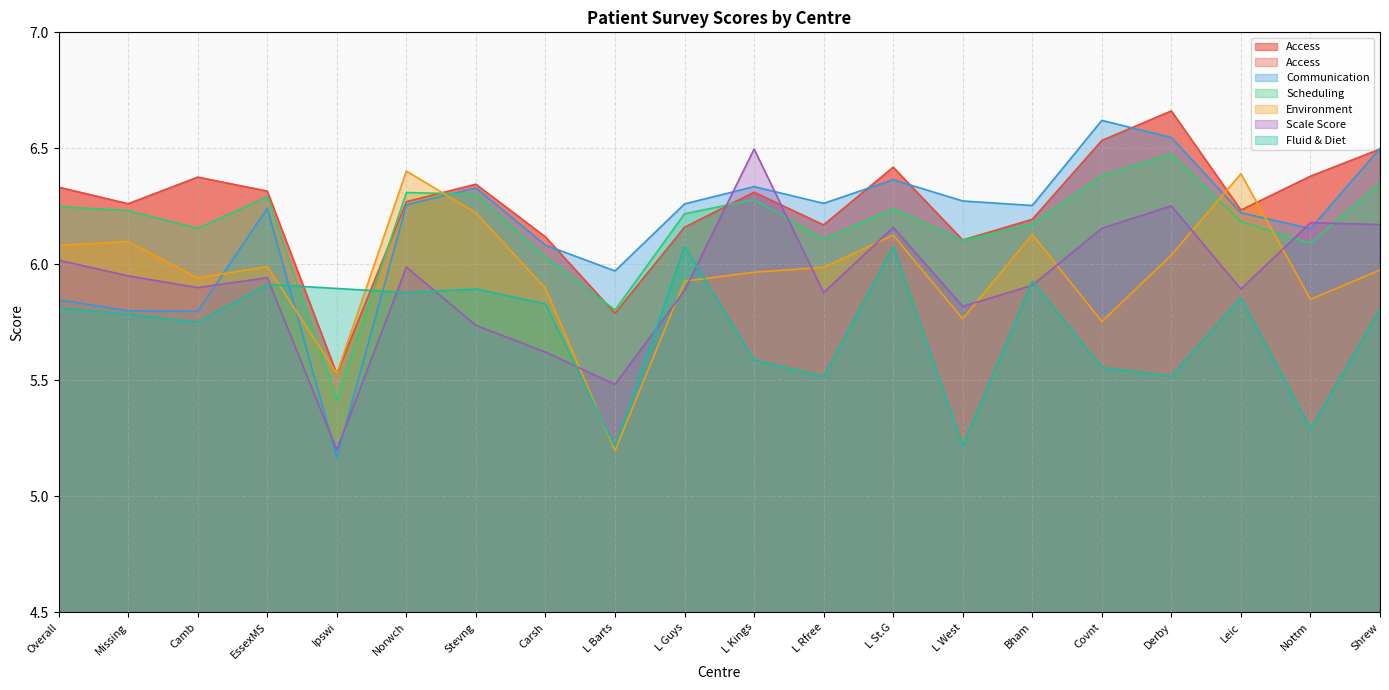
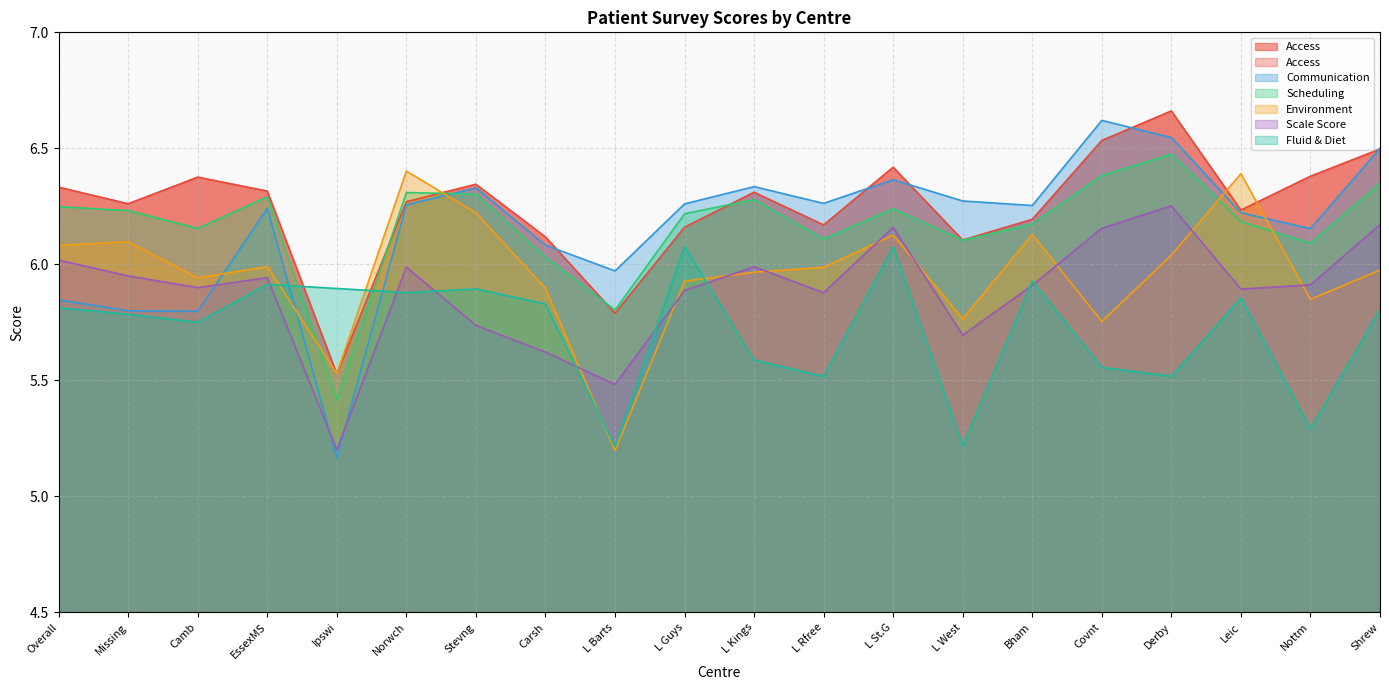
  {
    "Scale Score": {
      "Overall": 6.02,
      "Missing": 5.95,
      "Camb": 5.90,
      "EssexMS": 5.94,
      "Ipswi": 5.20,
      "Norwch": 5.99,
      "Stevng": 5.74,
      "Carsh": 5.62,
      "L Barts": 5.48,
      "L Guys": 5.89,
-     "L Kings": 6.50,
+     "L Kings": 5.99,
      "L Rfree": 5.88,
      "L St.G": 6.16,
-     "L West": 5.82,
+     "L West": 5.69,
      "Bham": 5.91,
      "Covnt": 6.16,
      "Derby": 6.25,
      "Leic": 5.89,
-     "Nottm": 6.18,
+     "Nottm": 5.91,
      "Shrew": 6.17
    }
  }
